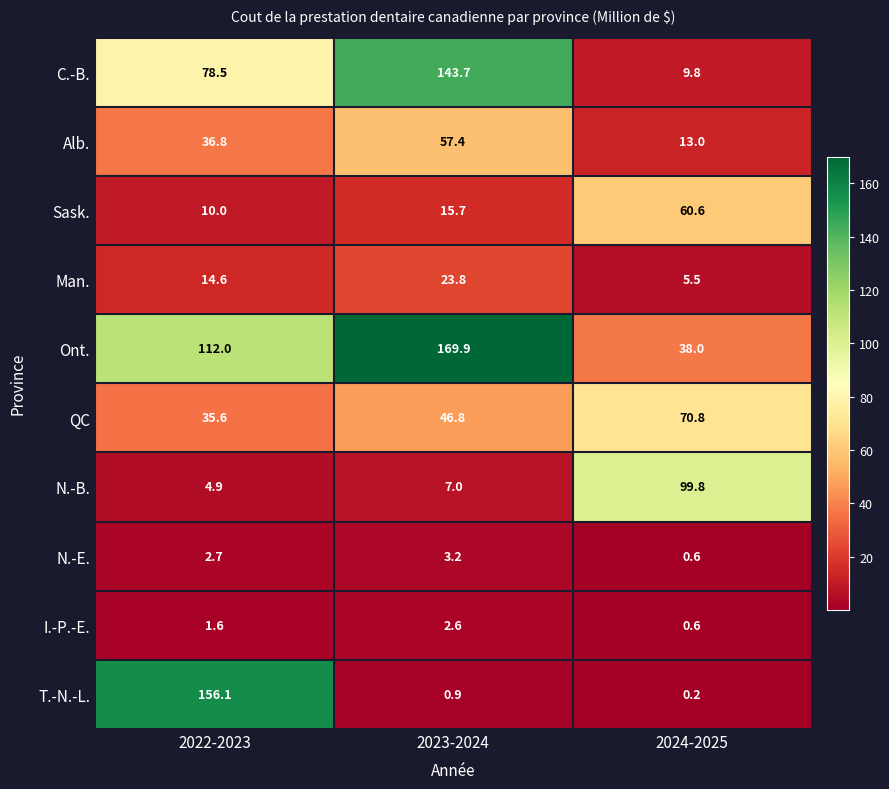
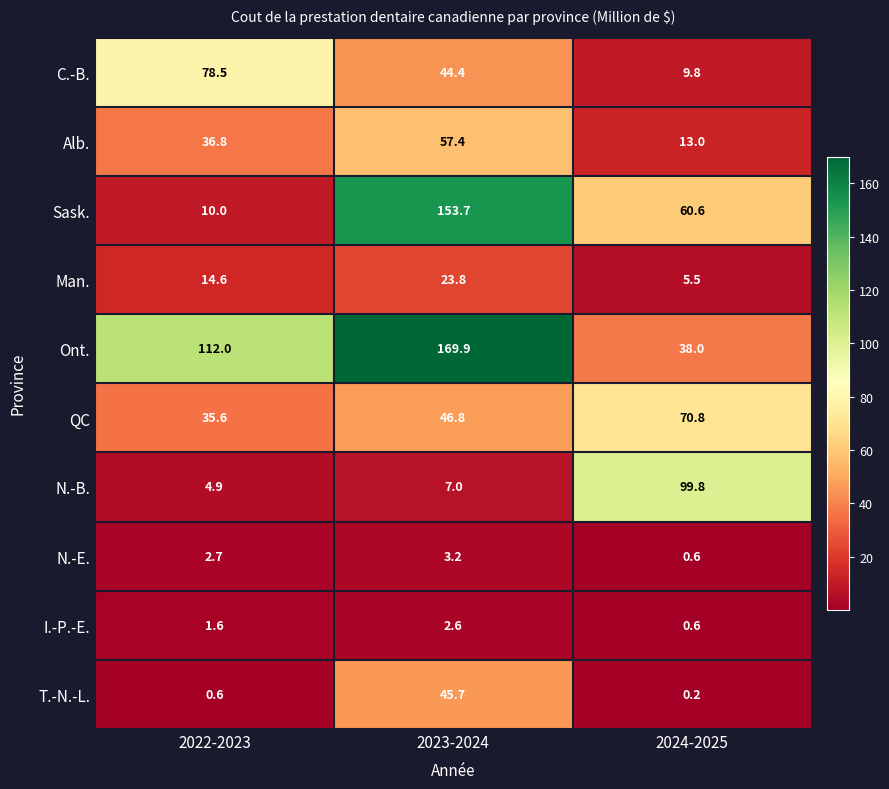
  {
    "C.-B.": {
      "2022-2023": 78.5,
-     "2023-2024": 143.7,
+     "2023-2024": 44.4,
      "2024-2025": 9.8
    },
    "Alb.": {
      "2022-2023": 36.8,
      "2023-2024": 57.4,
      "2024-2025": 13.0
    },
    "Sask.": {
      "2022-2023": 10.0,
-     "2023-2024": 15.7,
+     "2023-2024": 153.7,
      "2024-2025": 60.6
    },
    "Man.": {
      "2022-2023": 14.6,
      "2023-2024": 23.8,
      "2024-2025": 5.5
    },
    "Ont.": {
      "2022-2023": 112.0,
      "2023-2024": 169.9,
      "2024-2025": 38.0
    },
    "QC": {
      "2022-2023": 35.6,
      "2023-2024": 46.8,
      "2024-2025": 70.8
    },
    "N.-B.": {
      "2022-2023": 4.9,
      "2023-2024": 7.0,
      "2024-2025": 99.8
    },
    "N.-E.": {
      "2022-2023": 2.7,
      "2023-2024": 3.2,
      "2024-2025": 0.6
    },
    "I.-P.-E.": {
      "2022-2023": 1.6,
      "2023-2024": 2.6,
      "2024-2025": 0.6
    },
    "T.-N.-L.": {
-     "2022-2023": 156.1,
-     "2023-2024": 0.9,
+     "2022-2023": 0.6,
+     "2023-2024": 45.7,
      "2024-2025": 0.2
    }
  }
